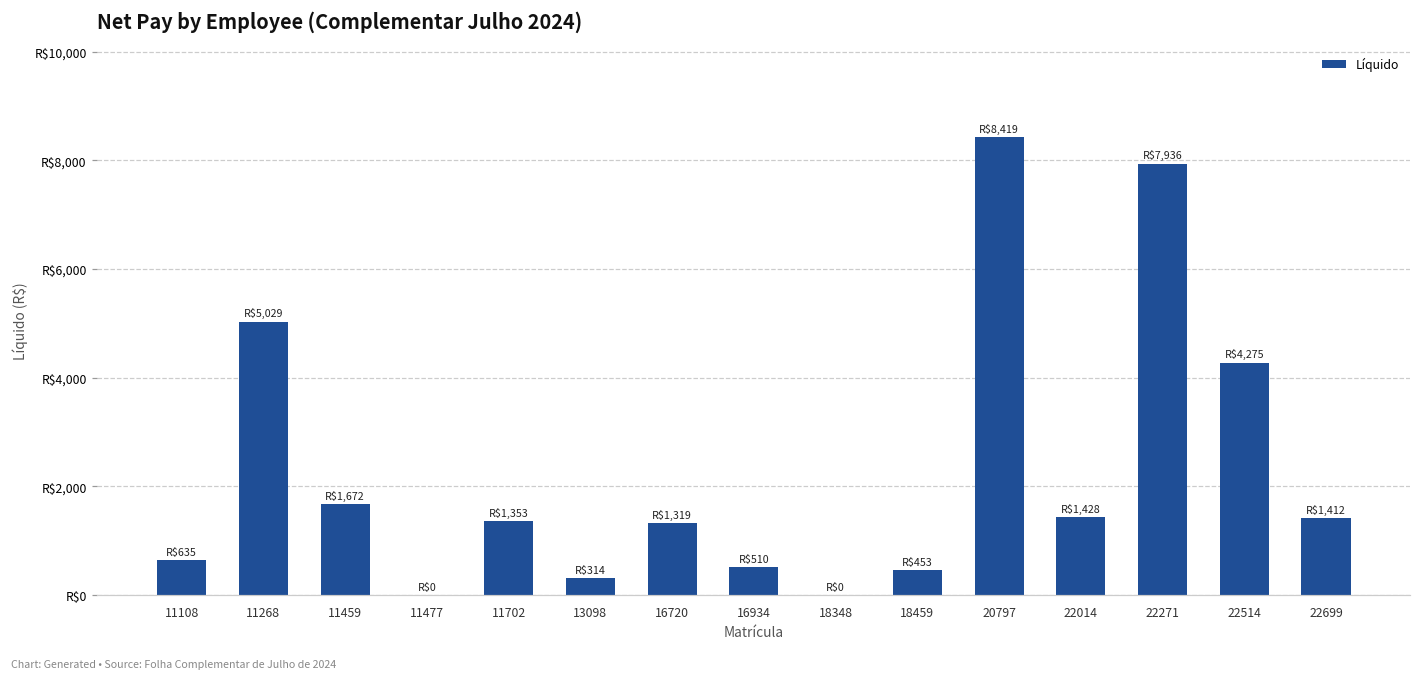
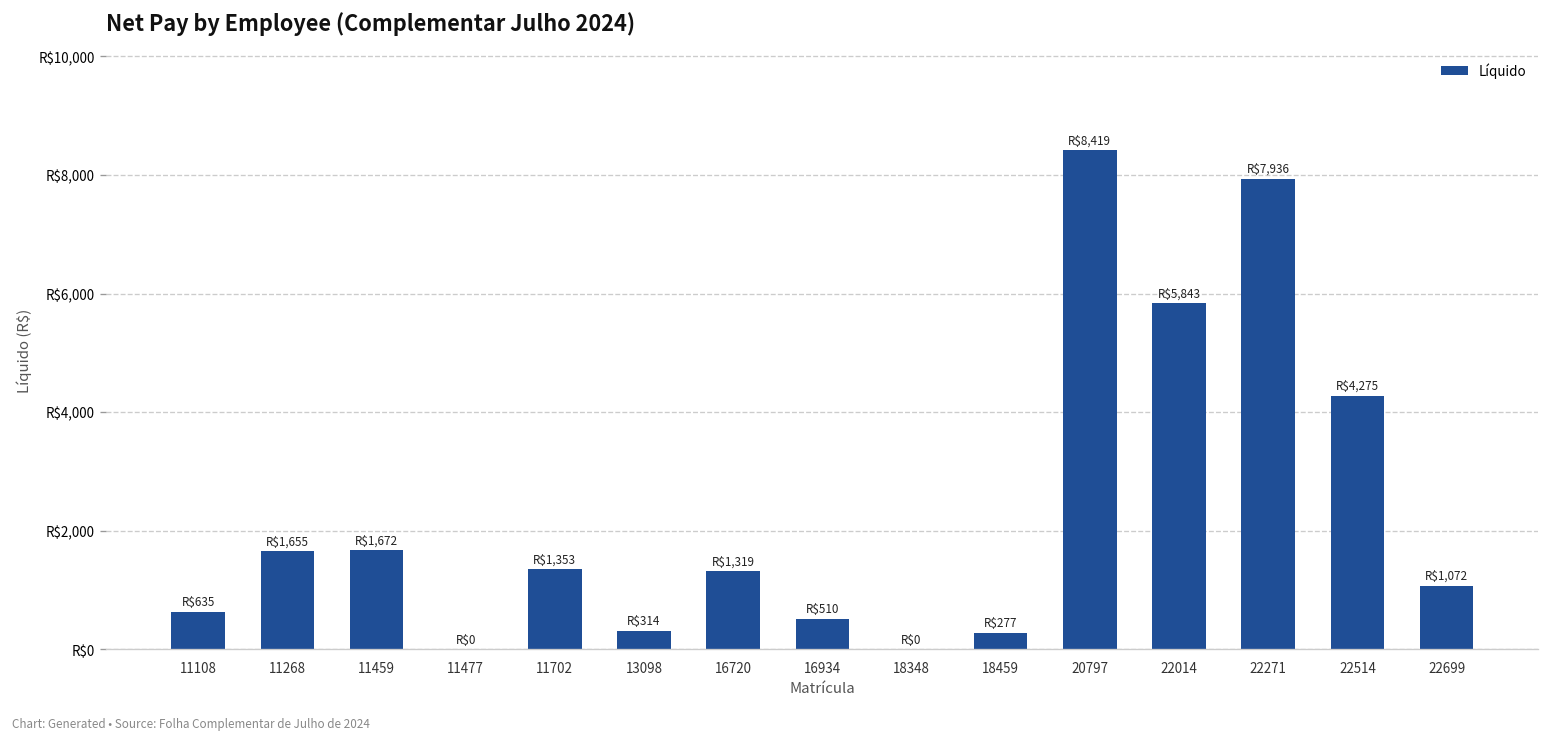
  {
    "11108": "$635",
-   "11268": "$5,029",
+   "11268": "$1,655",
    "11459": "$1,672",
    "11477": "$0",
    "11702": "$1,353",
    "13098": "$314",
    "16720": "$1,319",
    "16934": "$510",
    "18348": "$0",
-   "18459": "$453",
+   "18459": "$277",
    "20797": "$8,419",
-   "22014": "$1,428",
+   "22014": "$5,843",
    "22271": "$7,936",
    "22514": "$4,275",
-   "22699": "$1,412"
+   "22699": "$1,072"
  }
